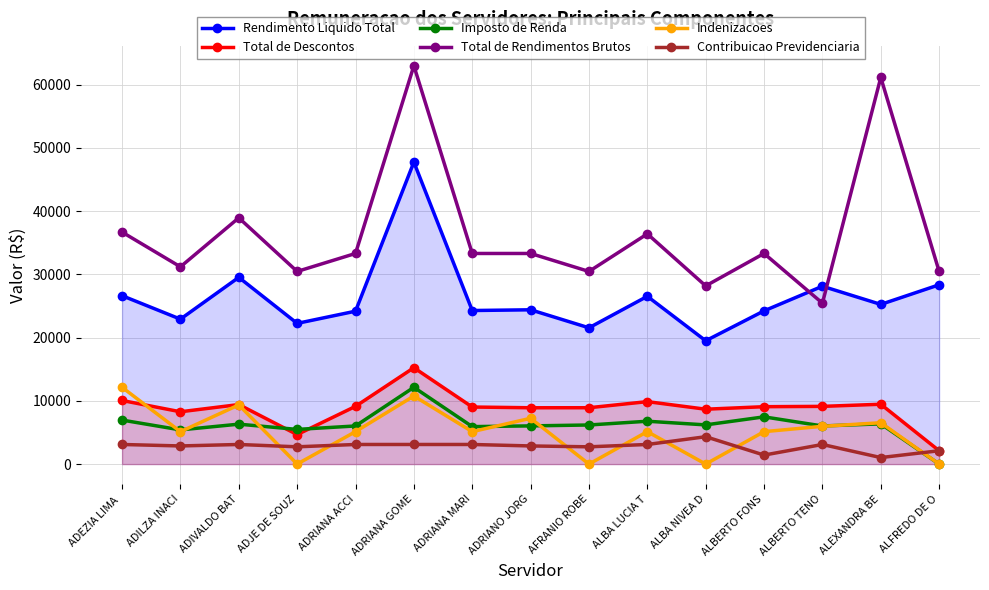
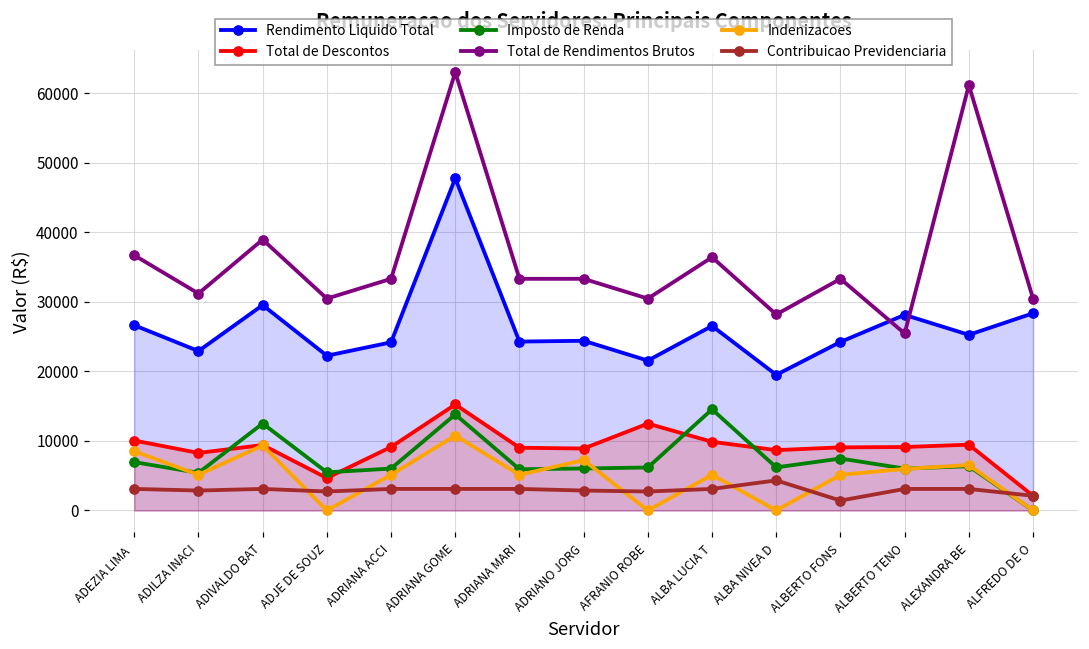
  {
    "Rendimento Liquido Total": {
      "ADEZIA LIMA": 27000,
      "ADILZA INACI": 23000,
      "ADIVALDO BAT": 30000,
      "ADJE DE SOUZ": 22000,
      "ADRIANA ACCI": 24000,
      "ADRIANA GOME": 48000,
      "ADRIANA MARI": 24000,
      "ADRIANO JORG": 24000,
      "AFRANIO ROBE": 22000,
      "ALBA LUCIA T": 27000,
      "ALBA NIVEA D": 20000,
      "ALBERTO FONS": 24000,
      "ALBERTO TENO": 28000,
      "ALEXANDRA BE": 25000,
      "ALFREDO DE O": 28000
    },
    "Total de Descontos": {
      "ADEZIA LIMA": 10000,
      "ADILZA INACI": 8000,
      "ADJE DE SOUZ": 5000,
      "ADRIANA ACCI": 9000,
      "ADRIANA GOME": 15000,
      "ADRIANA MARI": 9000,
      "ADRIANO JORG": 9000,
-     "AFRANIO ROBE": 9000,
+     "AFRANIO ROBE": 12000,
      "ALBA LUCIA T": 10000,
      "ALBA NIVEA D": 9000,
      "ALBERTO FONS": 9000,
      "ALBERTO TENO": 9000,
      "ALEXANDRA BE": 9000
    },
    "Imposto de Renda": {
      "ADEZIA LIMA": 7000,
-     "ADIVALDO BAT": 6000,
+     "ADIVALDO BAT": 13000,
      "ADJE DE SOUZ": 5000,
      "ADRIANA ACCI": 6000,
-     "ADRIANA GOME": 12000,
+     "ADRIANA GOME": 14000,
      "ADRIANA MARI": 6000,
      "ADRIANO JORG": 6000,
      "AFRANIO ROBE": 6000,
-     "ALBA LUCIA T": 7000,
+     "ALBA LUCIA T": 15000,
      "ALBA NIVEA D": 6000,
      "ALBERTO FONS": 7000
    },
    "Total de Rendimentos Brutos": {
      "ADEZIA LIMA": 37000,
      "ADILZA INACI": 31000,
      "ADIVALDO BAT": 39000,
      "ADJE DE SOUZ": 30000,
      "ADRIANA ACCI": 33000,
      "ADRIANA GOME": 63000,
      "ADRIANA MARI": 33000,
      "ADRIANO JORG": 33000,
      "AFRANIO ROBE": 30000,
      "ALBA LUCIA T": 36000,
      "ALBA NIVEA D": 28000,
      "ALBERTO FONS": 33000,
      "ALBERTO TENO": 25000,
      "ALEXANDRA BE": 61000,
      "ALFREDO DE O": 30000
    },
    "Indenizacoes": {
-     "ADEZIA LIMA": 12000,
+     "ADEZIA LIMA": 9000,
      "ADJE DE SOUZ": 0,
      "ADRIANA ACCI": 5000,
      "ADRIANA GOME": 11000,
      "ADRIANA MARI": 5000,
      "ADRIANO JORG": 7000,
      "AFRANIO ROBE": 0,
      "ALBA LUCIA T": 5000,
      "ALBA NIVEA D": 0,
      "ALBERTO FONS": 5000
    },
    "Contribuicao Previdenciaria": {
      "ADEZIA LIMA": 3000,
      "ADILZA INACI": 3000,
      "ADIVALDO BAT": 3000,
      "ADJE DE SOUZ": 3000,
      "ADRIANA ACCI": 3000,
      "ADRIANA GOME": 3000,
      "ADRIANA MARI": 3000,
      "ADRIANO JORG": 3000,
      "AFRANIO ROBE": 3000,
      "ALBA LUCIA T": 3000,
      "ALBA NIVEA D": 4000,
      "ALBERTO FONS": 1000,
      "ALBERTO TENO": 3000,
-     "ALEXANDRA BE": 1000
+     "ALEXANDRA BE": 3000
    }
  }
